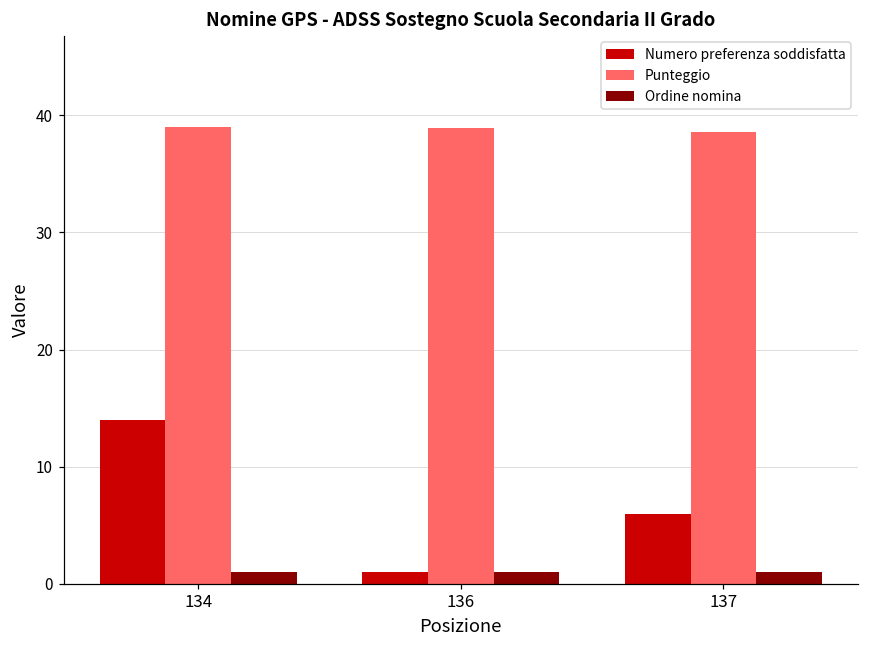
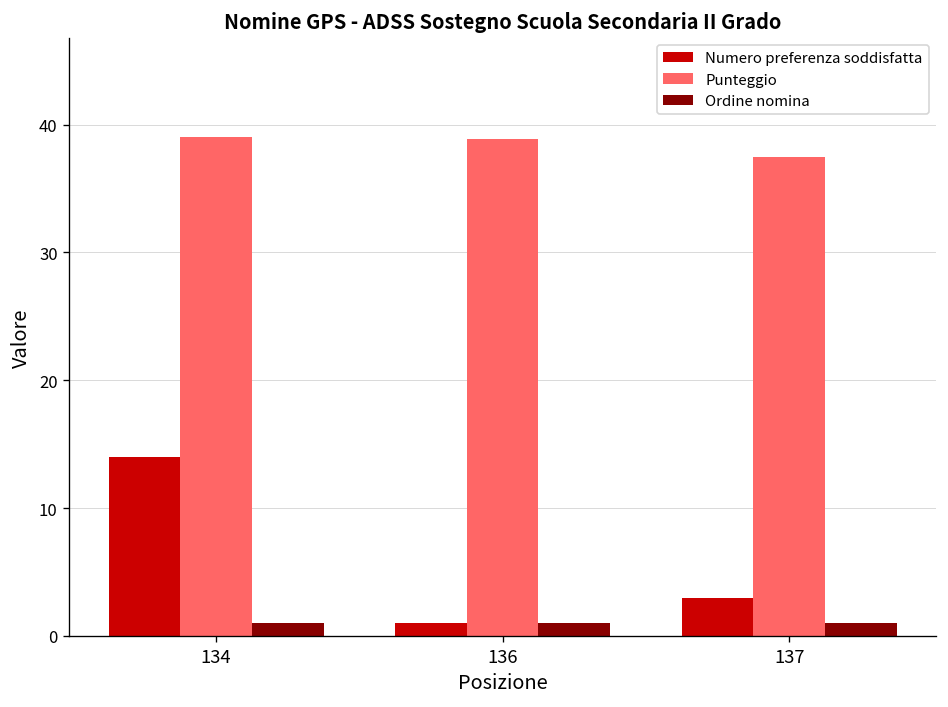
  {
    "Numero preferenza soddisfatta": {
      "134": 14,
      "136": 1,
-     "137": 6
+     "137": 3
    },
    "Punteggio": {
      "134": 39.0,
      "136": 38.9,
-     "137": 38.6
+     "137": 37.5
    },
    "Ordine nomina": {
      "134": 1.0,
      "136": 1.0,
      "137": 1.0
    }
  }
